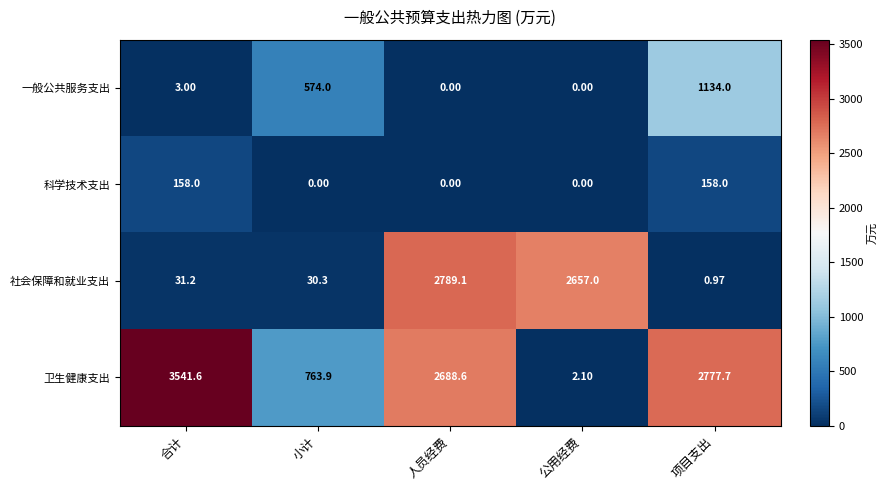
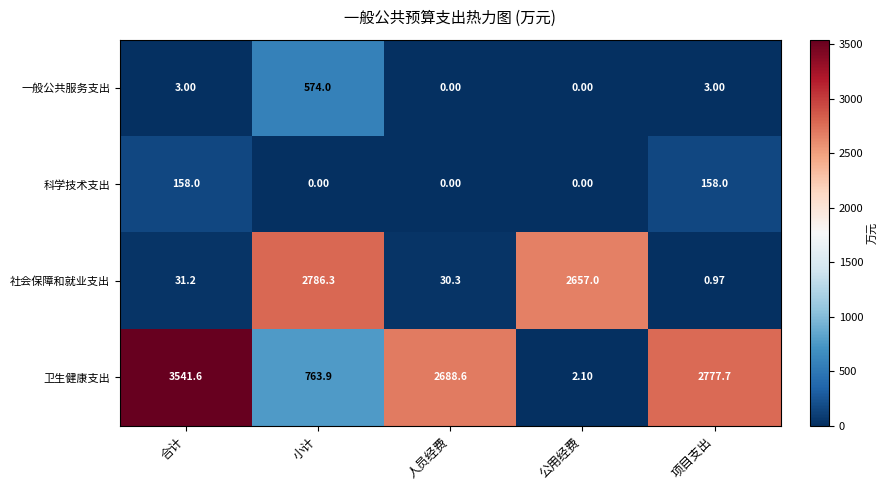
  {
    "一般公共服务支出": {
      "合计": 3.00,
      "小计": 574.0,
      "人员经费": 0.00,
      "公用经费": 0.00,
-     "项目支出": 1134.0
+     "项目支出": 3.00
    },
    "科学技术支出": {
      "合计": 158.0,
      "小计": 0.00,
      "人员经费": 0.00,
      "公用经费": 0.00,
      "项目支出": 158.0
    },
    "社会保障和就业支出": {
      "合计": 31.2,
-     "小计": 30.3,
-     "人员经费": 2789.1,
+     "小计": 2786.3,
+     "人员经费": 30.3,
      "公用经费": 2657.0,
      "项目支出": 0.97
    },
    "卫生健康支出": {
      "合计": 3541.6,
      "小计": 763.9,
      "人员经费": 2688.6,
      "公用经费": 2.10,
      "项目支出": 2777.7
    }
  }
